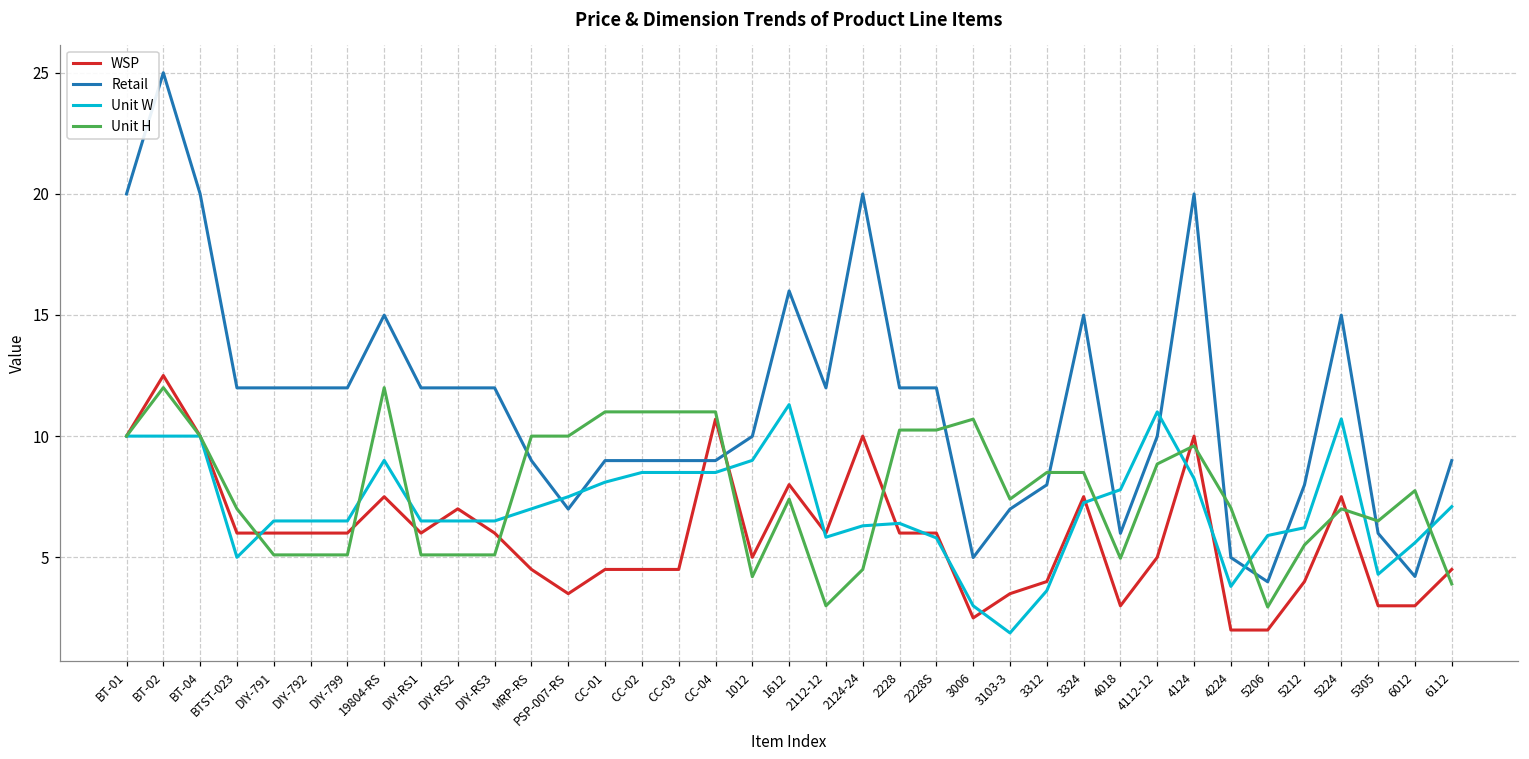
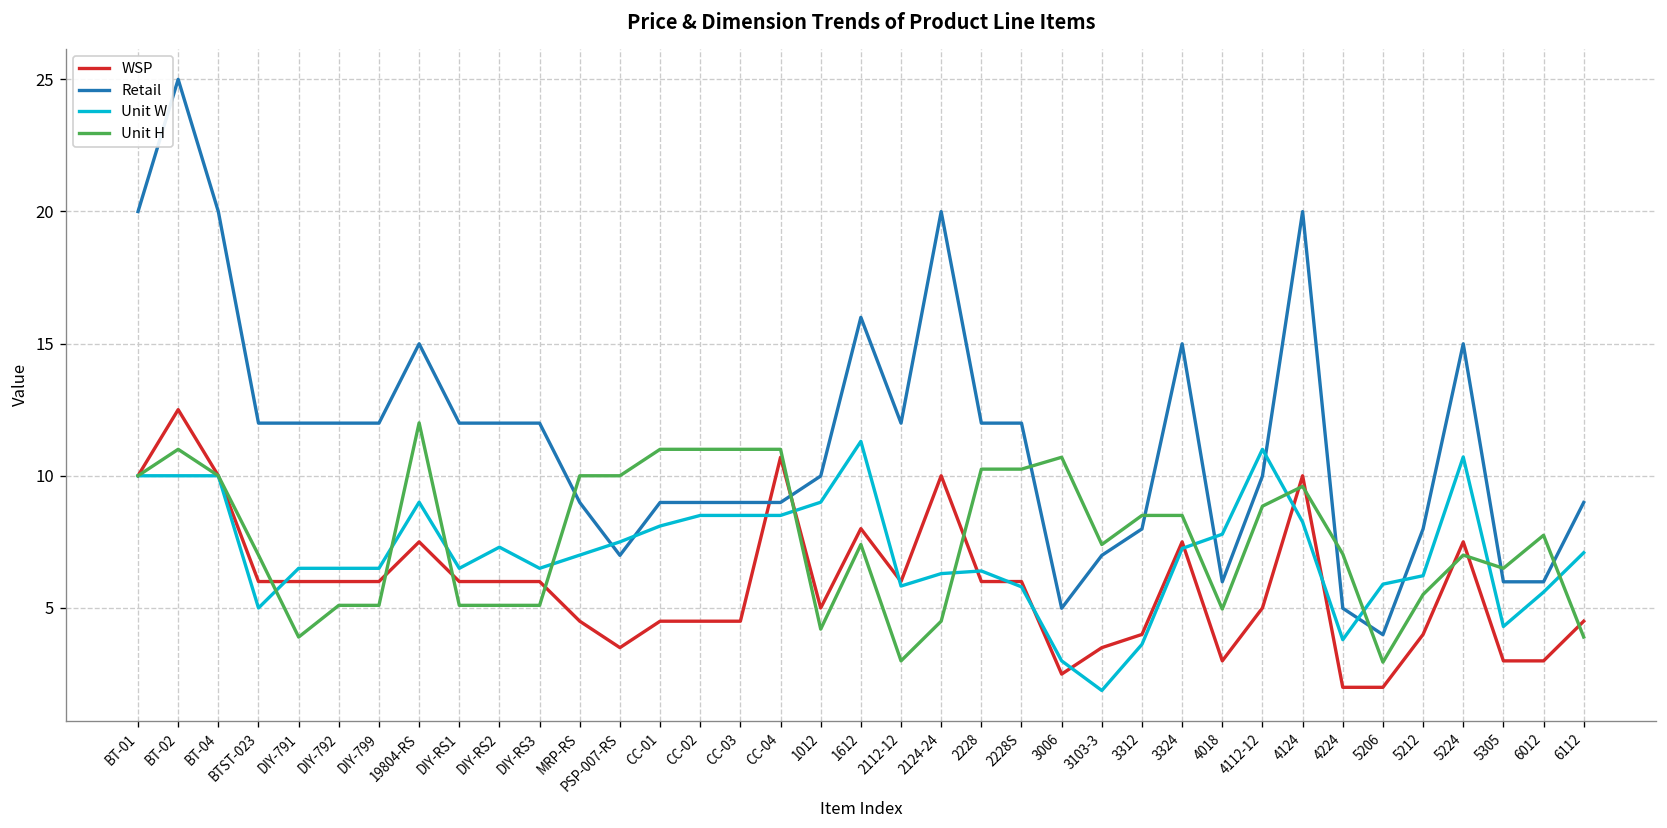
  {
    "WSP": {
      "BT-02": 12.5,
      "BTST-023": 6,
      "DIY-791": 6,
      "DIY-792": 6,
      "DIY-799": 6,
      "19804-RS": 7.5,
      "DIY-RS1": 6,
-     "DIY-RS2": 7,
+     "DIY-RS2": 6,
      "DIY-RS3": 6,
      "MRP-RS": 4.5,
      "PSP-007-RS": 3.5,
      "CC-01": 4.5,
      "CC-02": 4.5,
      "CC-03": 4.5,
      "CC-04": 10.7,
      "1012": 5,
      "1612": 8,
      "2112-12": 6,
      "2124-24": 10,
      "2228": 6,
      "2228S": 6,
      "3006": 2.5,
      "3103-3": 3.5,
      "3312": 4,
      "3324": 7.5,
      "4018": 3,
      "4112-12": 5,
      "4124": 10,
      "4224": 2,
      "5206": 2,
      "5212": 4,
      "5224": 7.5,
      "5305": 3,
      "6012": 3,
      "6112": 4.5
    },
    "Retail": {
      "BT-01": 20.0,
      "BT-02": 25.0,
      "BT-04": 20.0,
      "BTST-023": 12.0,
      "DIY-791": 12.0,
      "DIY-792": 12.0,
      "DIY-799": 12.0,
      "19804-RS": 15.0,
      "DIY-RS1": 12.0,
      "DIY-RS2": 12.0,
      "DIY-RS3": 12.0,
      "MRP-RS": 9.0,
      "PSP-007-RS": 7.0,
      "CC-01": 9.0,
      "CC-02": 9.0,
      "CC-03": 9.0,
      "CC-04": 9.0,
      "1012": 10.0,
      "1612": 16.0,
      "2112-12": 12.0,
      "2124-24": 20.0,
      "2228": 12.0,
      "2228S": 12.0,
      "3006": 5.0,
      "3103-3": 7.0,
      "3312": 8.0,
      "3324": 15.0,
      "4018": 6.0,
      "4112-12": 10.0,
      "4124": 20.0,
      "4224": 5.0,
      "5206": 4.0,
      "5212": 8.0,
      "5224": 15.0,
      "5305": 6.0,
-     "6012": 4.2,
+     "6012": 6.0,
      "6112": 9.0
    },
    "Unit W": {
      "BT-02": 10.0,
      "BTST-023": 5.0,
      "DIY-791": 6.5,
      "DIY-792": 6.5,
      "DIY-799": 6.5,
      "19804-RS": 9.0,
      "DIY-RS1": 6.5,
-     "DIY-RS2": 6.5,
+     "DIY-RS2": 7.3,
      "DIY-RS3": 6.5,
      "MRP-RS": 7.0,
      "PSP-007-RS": 7.5,
      "CC-01": 8.1,
      "CC-02": 8.5,
      "CC-03": 8.5,
      "CC-04": 8.5,
      "1012": 9.0,
      "1612": 11.3,
      "2112-12": 5.8,
      "2124-24": 6.3,
      "2228": 6.4,
      "2228S": 5.8,
      "3006": 3.0,
      "3103-3": 1.9,
      "3312": 3.6,
      "3324": 7.3,
      "4018": 7.8,
      "4112-12": 11.0,
      "4124": 8.3,
      "4224": 3.8,
      "5206": 5.9,
      "5212": 6.2,
      "5224": 10.7,
      "5305": 4.3,
      "6012": 5.6,
      "6112": 7.1
    },
    "Unit H": {
-     "BT-02": 12,
+     "BT-02": 11,
      "BTST-023": 7.0,
-     "DIY-791": 5.1,
+     "DIY-791": 3.9,
      "DIY-792": 5.1,
      "DIY-799": 5.1,
      "19804-RS": 12.0,
      "DIY-RS1": 5.1,
      "DIY-RS2": 5.1,
      "DIY-RS3": 5.1,
      "MRP-RS": 10.0,
      "PSP-007-RS": 10.0,
      "CC-01": 11.0,
      "CC-02": 11.0,
      "CC-03": 11.0,
      "CC-04": 11.0,
      "1012": 4.2,
      "1612": 7.4,
      "2112-12": 3.0,
      "2124-24": 4.5,
      "2228": 10.3,
      "2228S": 10.3,
      "3006": 10.7,
      "3103-3": 7.4,
      "3312": 8.5,
      "3324": 8.5,
      "4018": 5.0,
      "4112-12": 8.9,
      "4124": 9.6,
      "4224": 7.0,
      "5206": 3.0,
      "5212": 5.5,
      "5224": 7.0,
      "5305": 6.5,
      "6012": 7.8,
      "6112": 3.9
    }
  }
